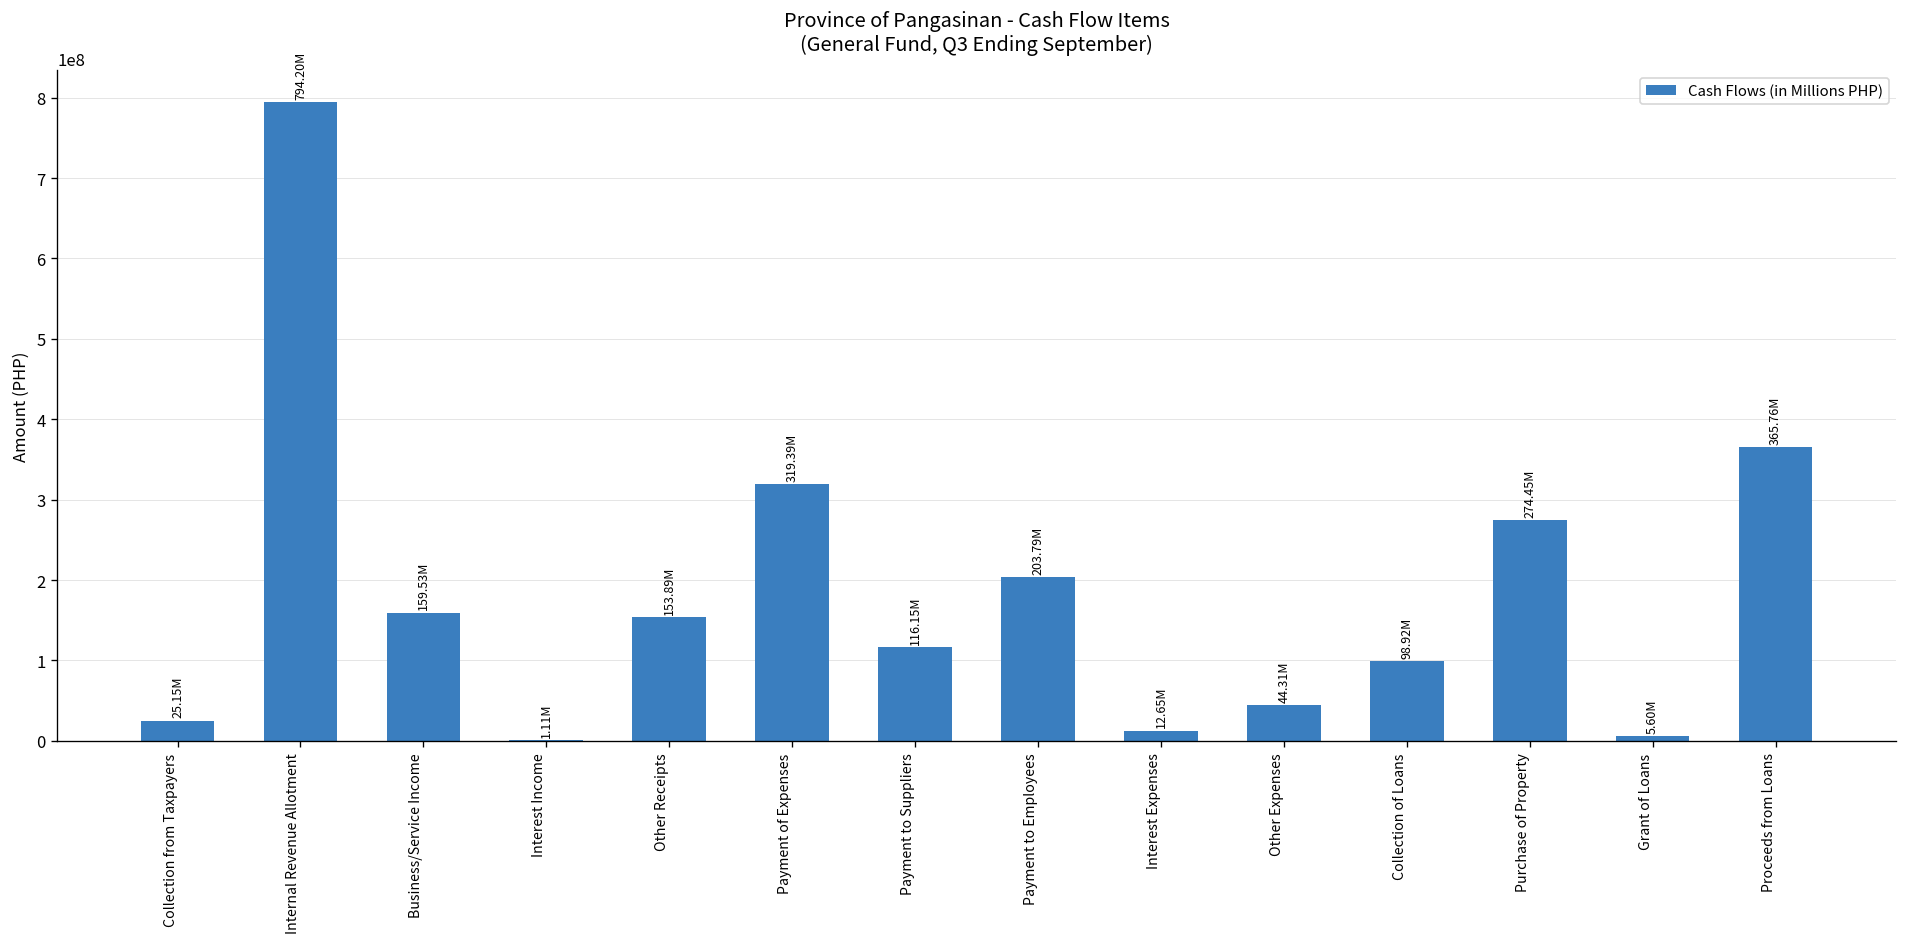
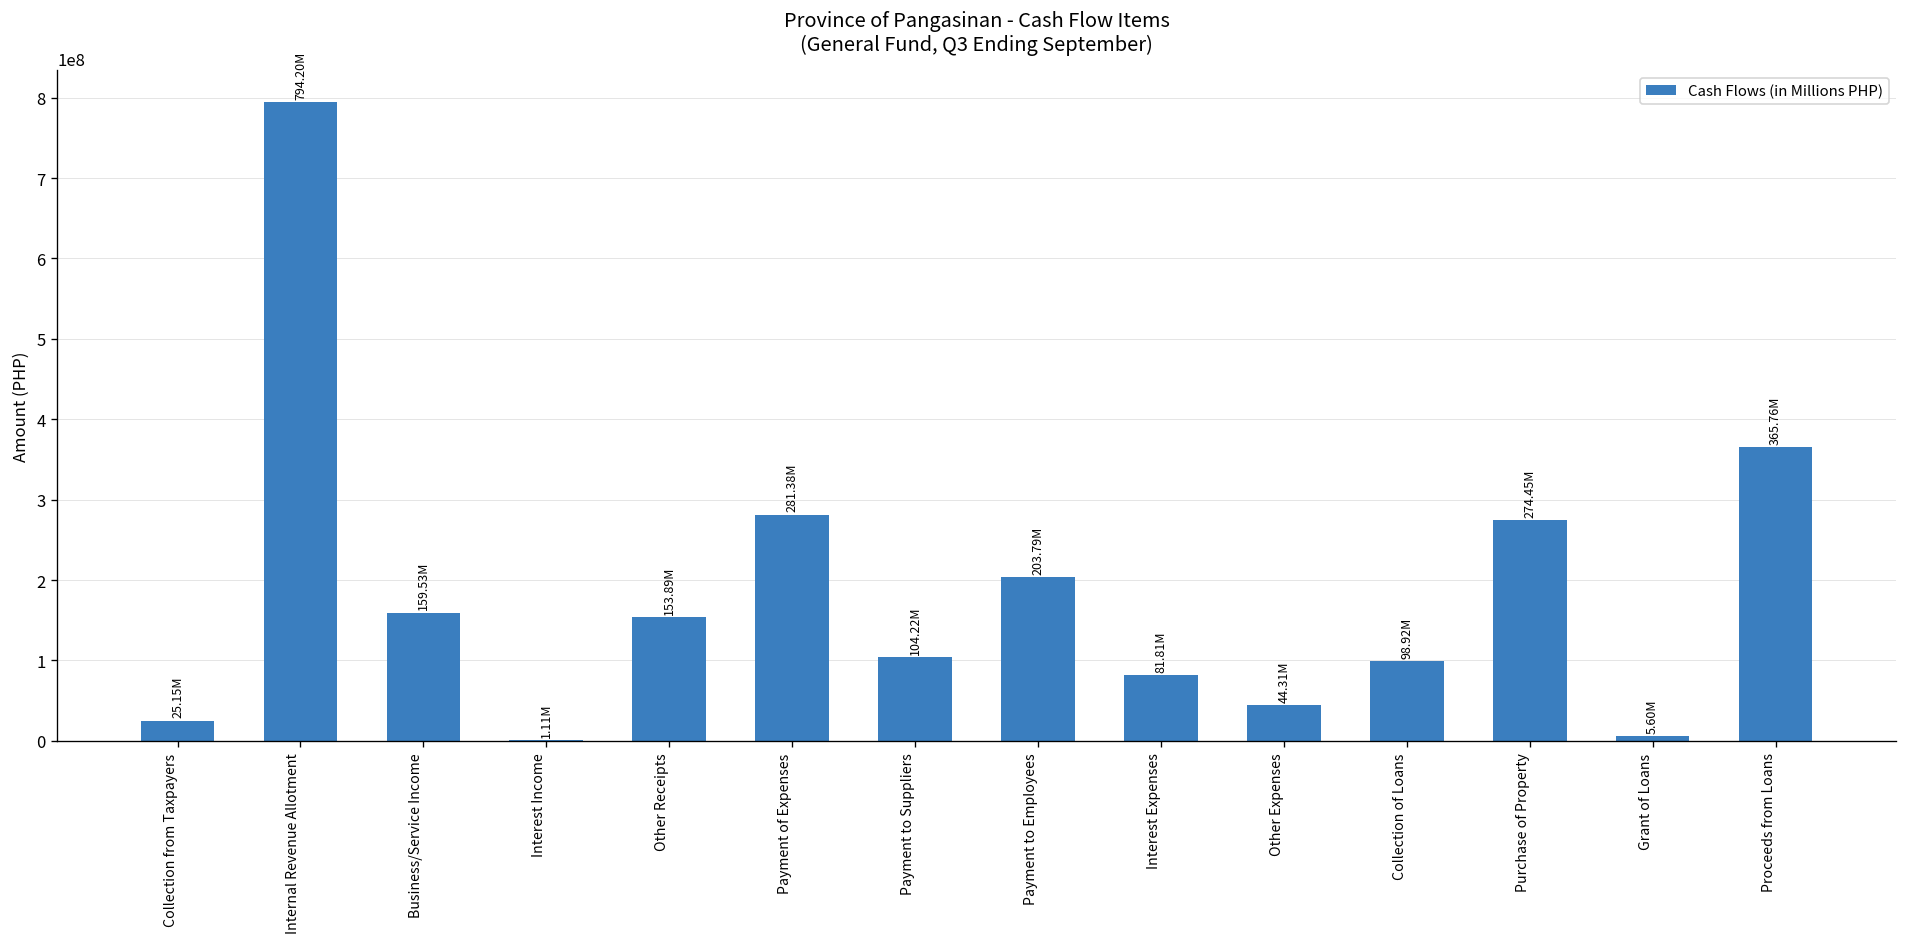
  {
    "Collection from Taxpayers": "25.15M",
    "Internal Revenue Allotment": "794.20M",
    "Business/Service Income": "159.53M",
    "Interest Income": "1.11M",
    "Other Receipts": "153.89M",
-   "Payment of Expenses": "319.39M",
-   "Payment to Suppliers": "116.15M",
+   "Payment of Expenses": "281.38M",
+   "Payment to Suppliers": "104.22M",
    "Payment to Employees": "203.79M",
-   "Interest Expenses": "12.65M",
+   "Interest Expenses": "81.81M",
    "Other Expenses": "44.31M",
    "Collection of Loans": "98.92M",
    "Purchase of Property": "274.45M",
    "Grant of Loans": "5.60M",
    "Proceeds from Loans": "365.76M"
  }
